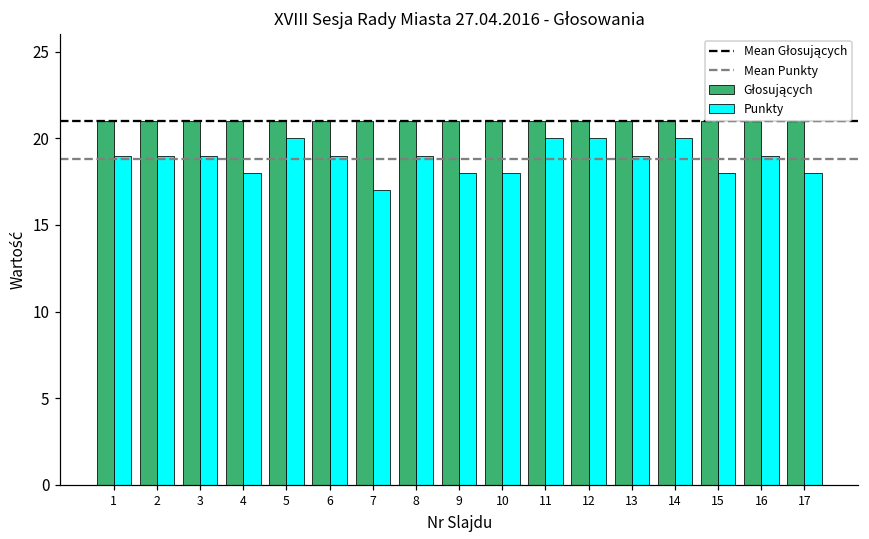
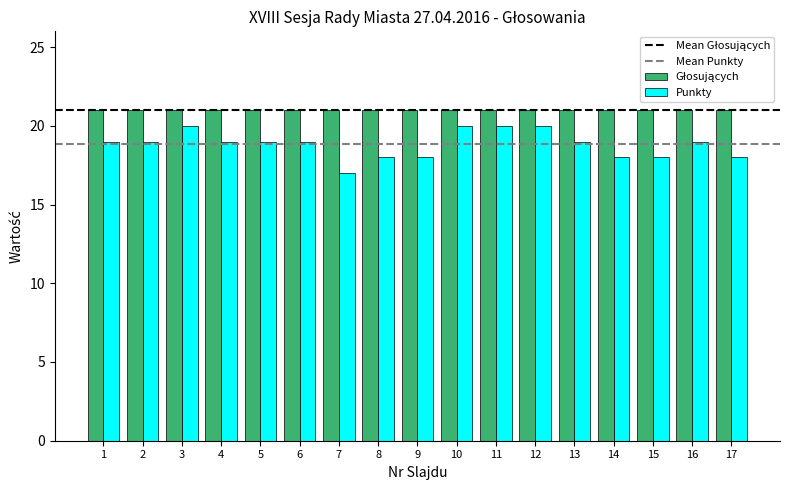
  {
    "Głosujących": {
      "1": 21,
      "2": 21,
      "3": 21,
      "4": 21,
      "5": 21,
      "6": 21,
      "7": 21,
      "8": 21,
      "9": 21,
      "10": 21,
      "11": 21,
      "12": 21,
      "13": 21,
      "14": 21,
      "15": 21,
      "16": 21,
      "17": 21
    },
    "Punkty": {
      "1": 19,
      "2": 19,
-     "3": 19,
-     "4": 18,
-     "5": 20,
+     "3": 20,
+     "4": 19,
+     "5": 19,
      "6": 19,
      "7": 17,
-     "8": 19,
+     "8": 18,
      "9": 18,
-     "10": 18,
+     "10": 20,
      "11": 20,
      "12": 20,
      "13": 19,
-     "14": 20,
+     "14": 18,
      "15": 18,
      "16": 19,
      "17": 18
    }
  }
